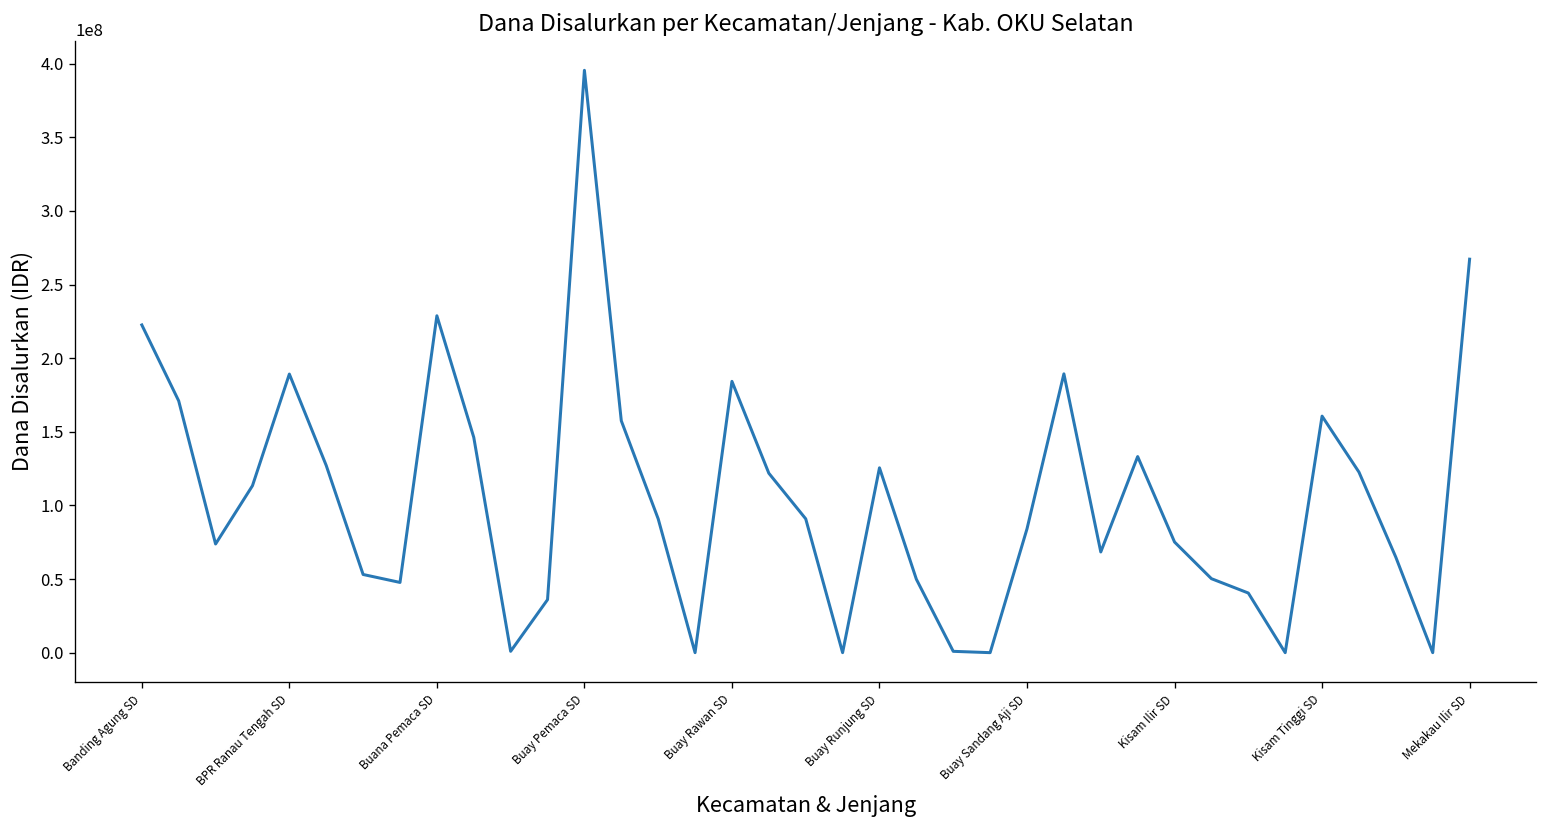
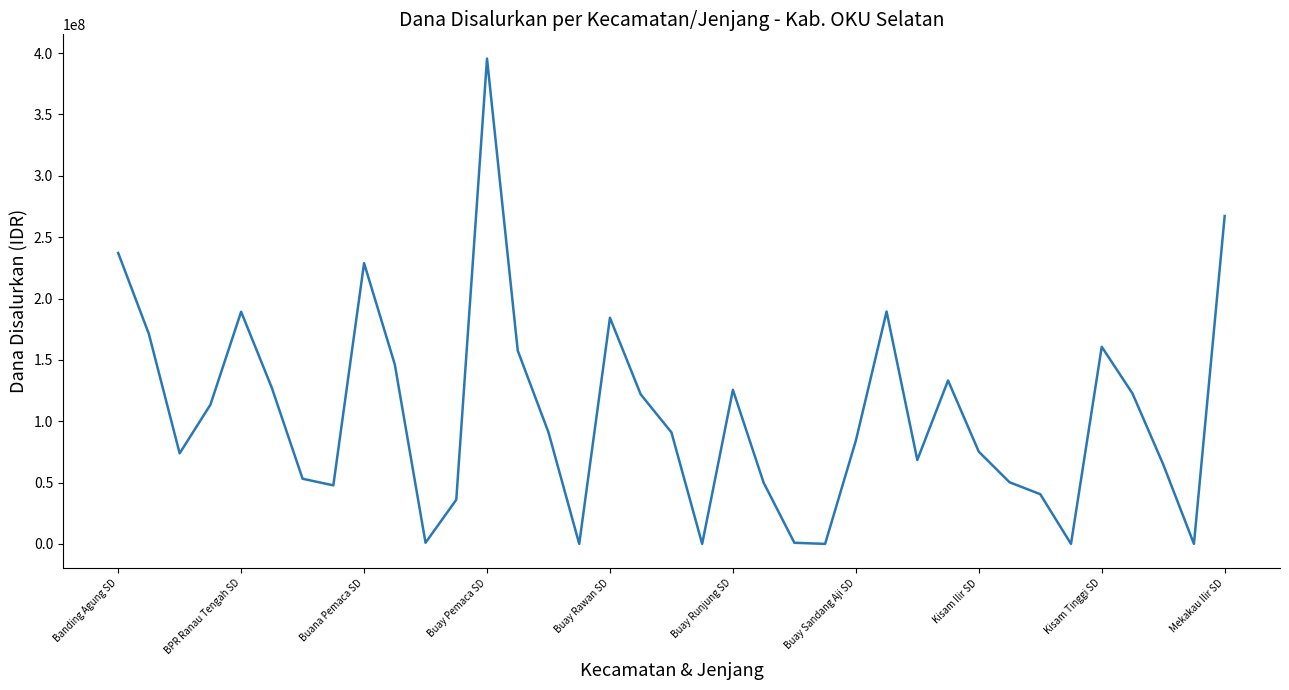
  {
-   "Banding Agung SD": 223000000,
+   "Banding Agung SD": 237000000,
    "BPR Ranau Tengah SD": 189000000,
    "Buana Pemaca SD": 229000000,
    "Buay Pemaca SD": 396000000,
    "Buay Rawan SD": 184000000,
    "Buay Runjung SD": 126000000,
    "Buay Sandang Aji SD": 84000000,
    "Kisam Ilir SD": 75000000,
    "Kisam Tinggi SD": 161000000,
    "Mekakau Ilir SD": 267000000
  }
